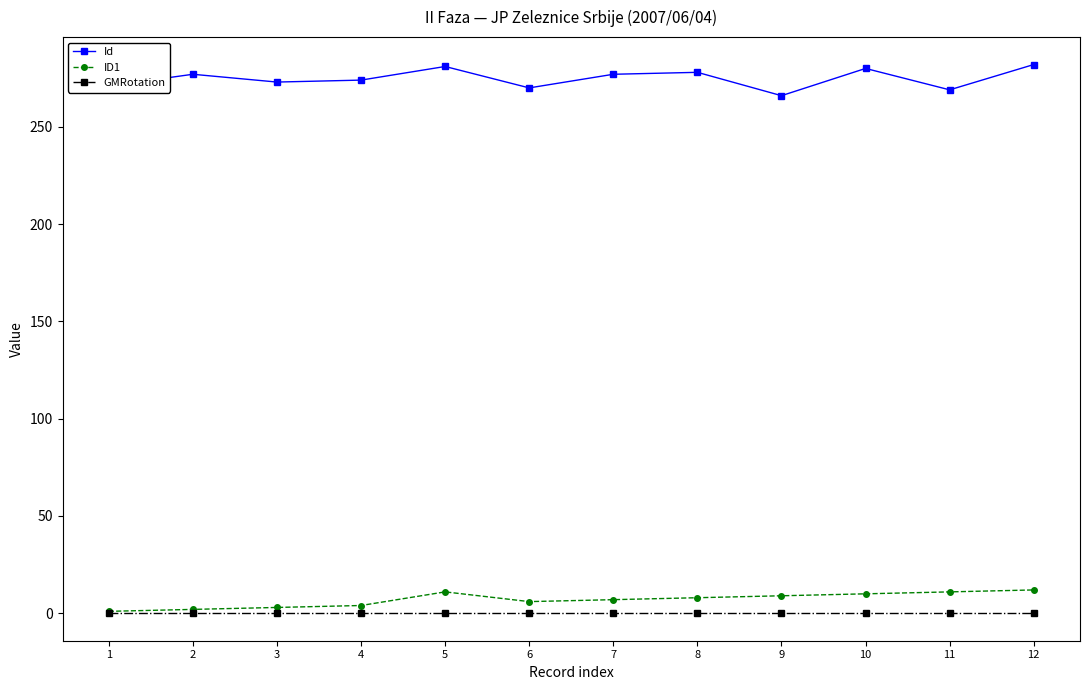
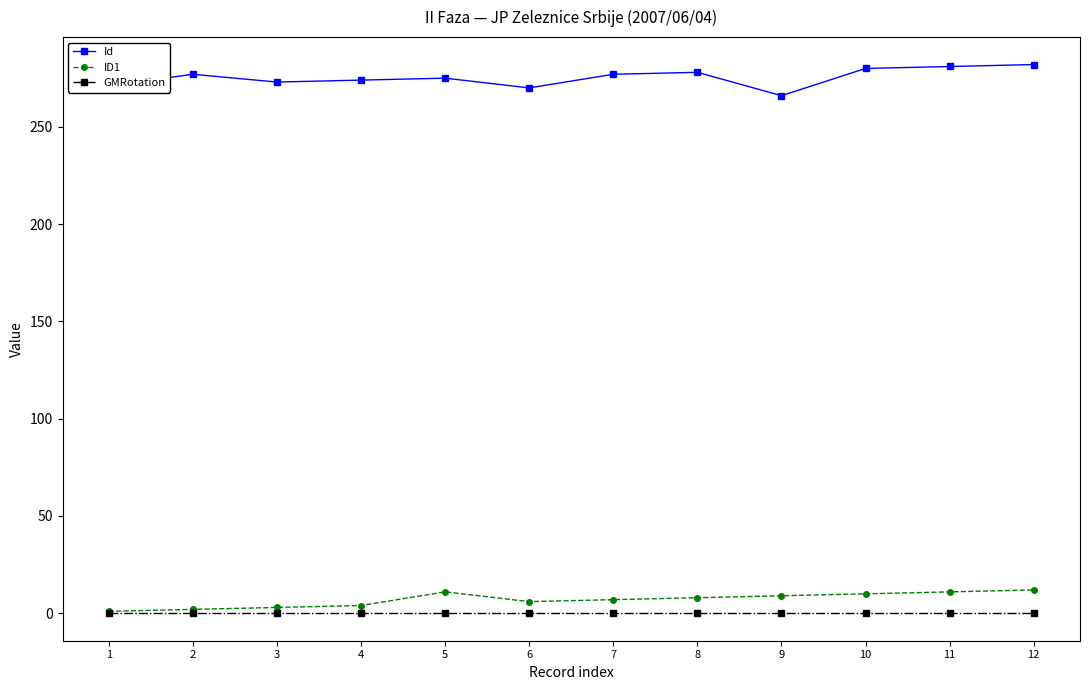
  {
    "Id": {
      "2": 277,
      "3": 273,
      "4": 274,
-     "5": 281,
+     "5": 275,
      "6": 270,
      "7": 277,
      "8": 278,
      "9": 266,
      "10": 280,
-     "11": 269,
+     "11": 281,
      "12": 282
    },
    "ID1": {
      "2": 2,
      "3": 3,
      "4": 4,
      "5": 11,
      "6": 6,
      "7": 7,
      "8": 8,
      "9": 9,
      "10": 10,
      "11": 11,
      "12": 12
    },
    "GMRotation": {
      "2": 0,
      "3": 0,
      "4": 0,
      "5": 0,
      "6": 0,
      "7": 0,
      "8": 0,
      "9": 0,
      "10": 0,
      "11": 0,
      "12": 0
    }
  }
